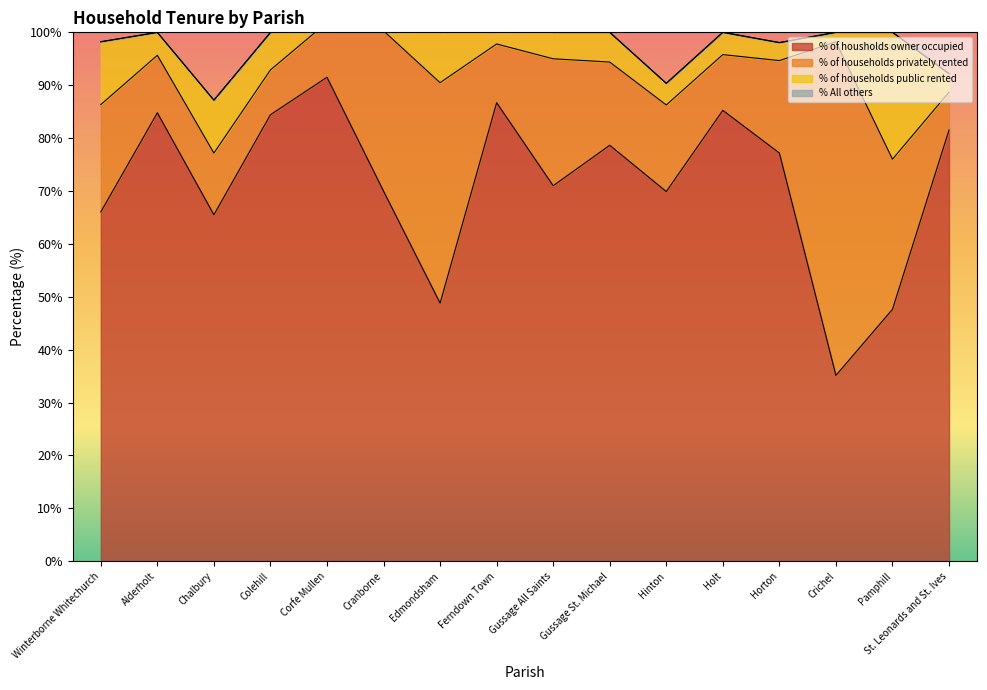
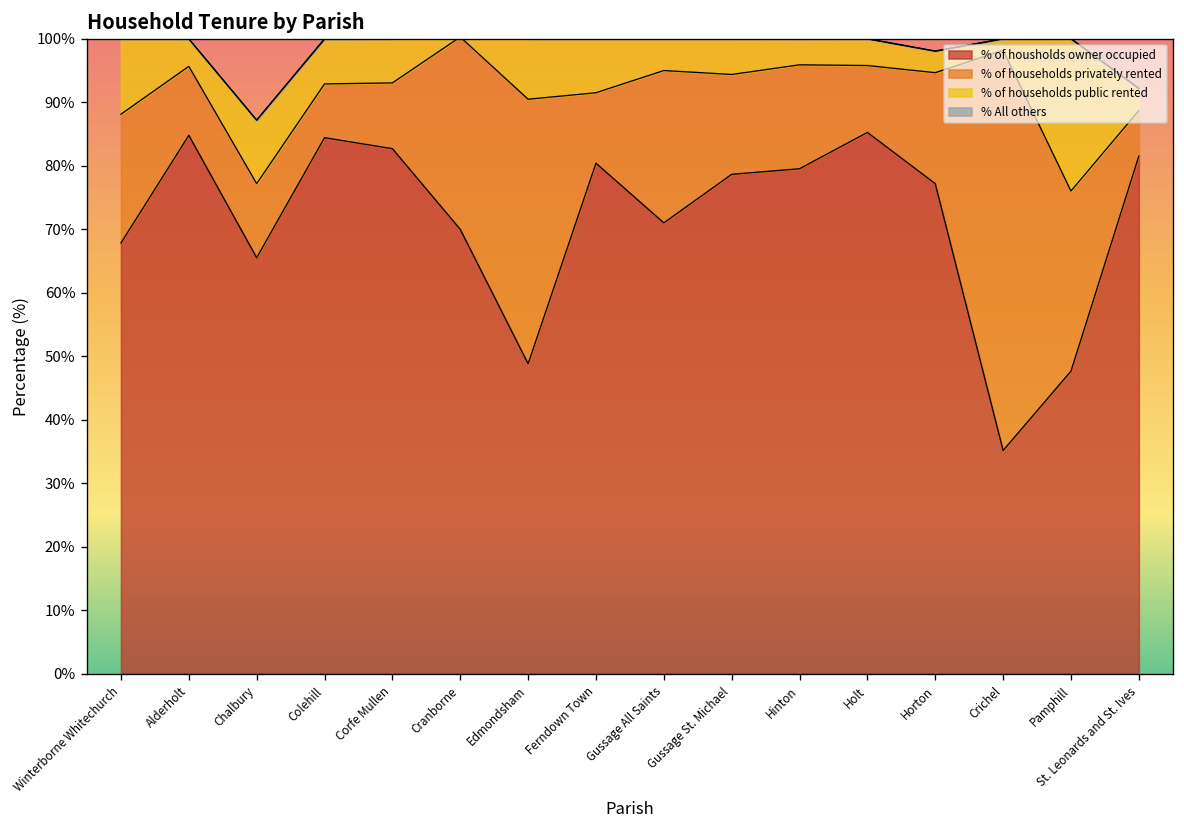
  {
    "% of housholds owner occupied": {
-     "Winterborne Whitechurch": "66%",
+     "Winterborne Whitechurch": "68%",
      "Alderholt": "85%",
      "Chalbury": "66%",
      "Colehill": "84%",
-     "Corfe Mullen": "92%",
+     "Corfe Mullen": "83%",
      "Cranborne": "70%",
      "Edmondsham": "49%",
-     "Ferndown Town": "87%",
+     "Ferndown Town": "80%",
      "Gussage All Saints": "71%",
      "Gussage St. Michael": "79%",
-     "Hinton": "70%",
+     "Hinton": "80%",
      "Holt": "85%",
      "Horton": "77%",
      "Crichel": "35%",
      "Pamphill": "48%",
      "St. Leonards and St. Ives": "82%"
    },
    "% of households privately rented": {
      "Winterborne Whitechurch": "20%",
      "Alderholt": "11%",
      "Chalbury": "12%",
      "Colehill": "8%",
      "Cranborne": "30%",
      "Edmondsham": "42%",
      "Ferndown Town": "11%",
      "Gussage All Saints": "24%",
      "Gussage St. Michael": "16%",
      "Hinton": "16%",
      "Holt": "11%",
      "Horton": "17%",
      "Pamphill": "28%"
    },
    "% All others": {
      "Colehill": "7%"
    }
  }
